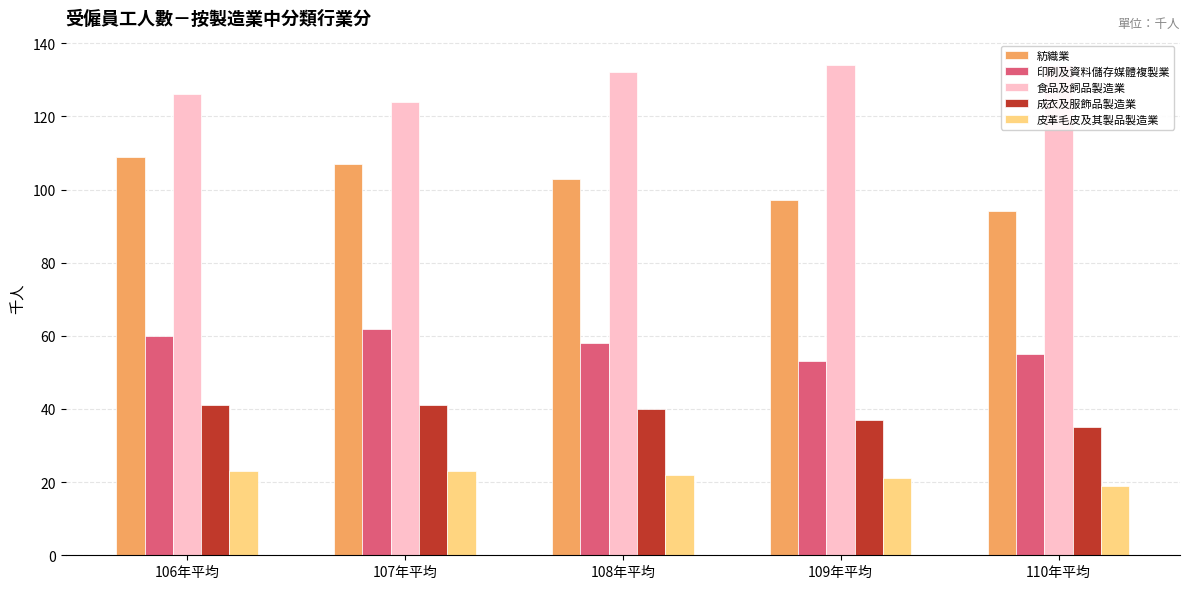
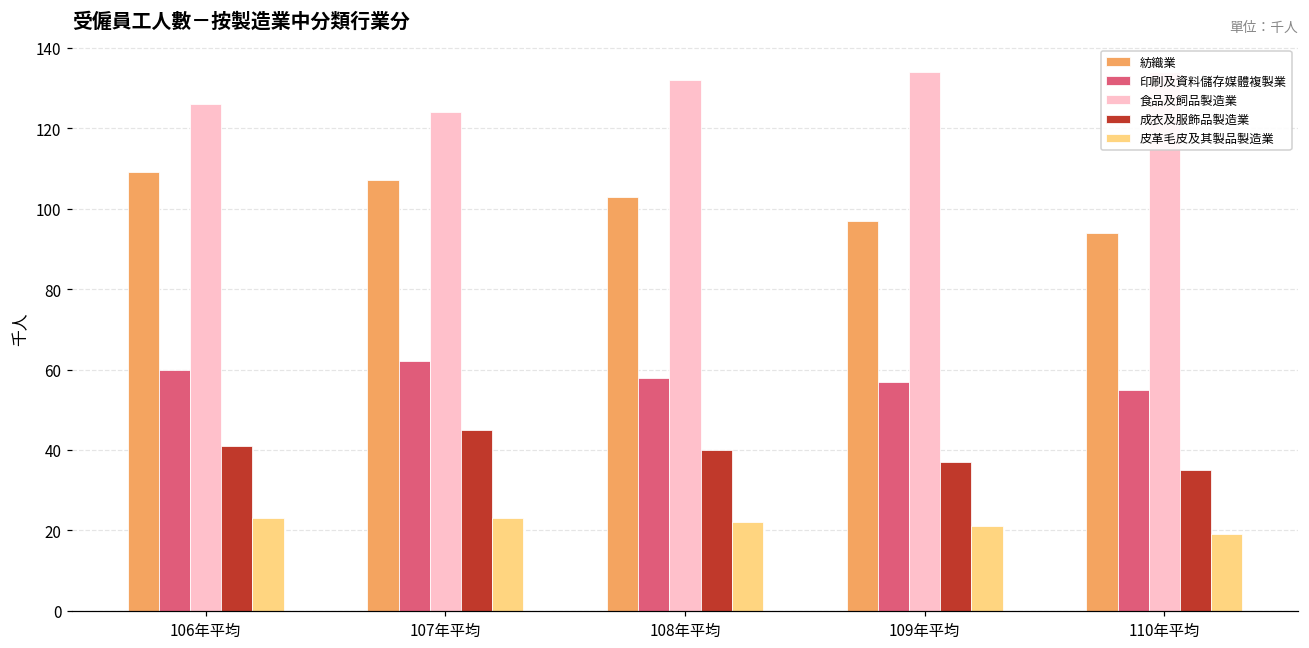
  {
    "印刷及資料儲存媒體複製業": {
      "106年平均": 60,
      "107年平均": 62,
      "108年平均": 58,
-     "109年平均": 53,
+     "109年平均": 57,
      "110年平均": 55
    },
    "食品及飼品製造業": {
      "106年平均": 126,
      "107年平均": 124,
      "108年平均": 132,
      "109年平均": 134
    },
    "成衣及服飾品製造業": {
      "106年平均": 41,
-     "107年平均": 41,
+     "107年平均": 45,
      "108年平均": 40,
      "109年平均": 37,
      "110年平均": 35
    }
  }
